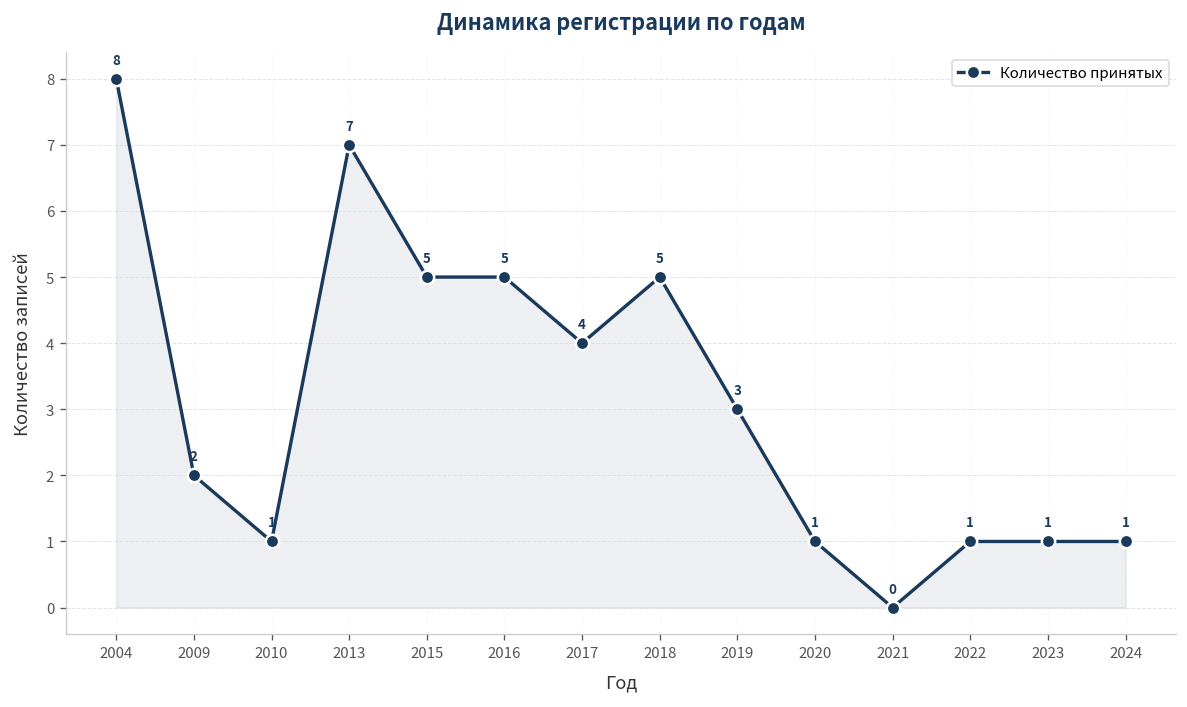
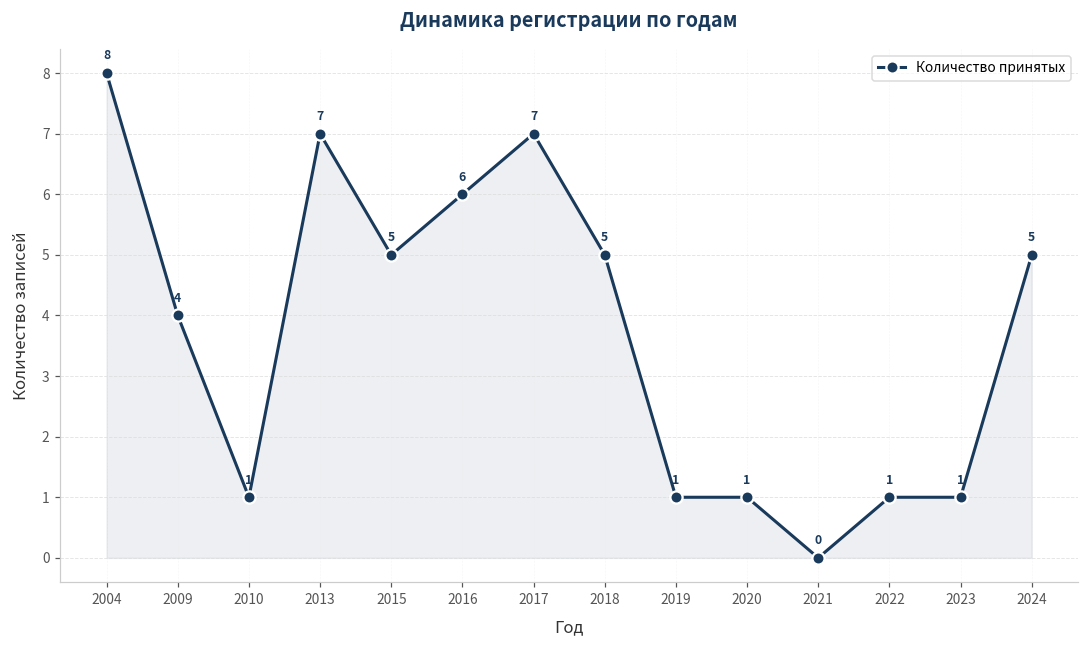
  {
    "2004": 8,
-   "2009": 2,
+   "2009": 4,
    "2010": 1,
    "2013": 7,
    "2015": 5,
-   "2016": 5,
-   "2017": 4,
+   "2016": 6,
+   "2017": 7,
    "2018": 5,
-   "2019": 3,
+   "2019": 1,
    "2020": 1,
    "2021": 0,
    "2022": 1,
    "2023": 1,
-   "2024": 1
+   "2024": 5
  }
